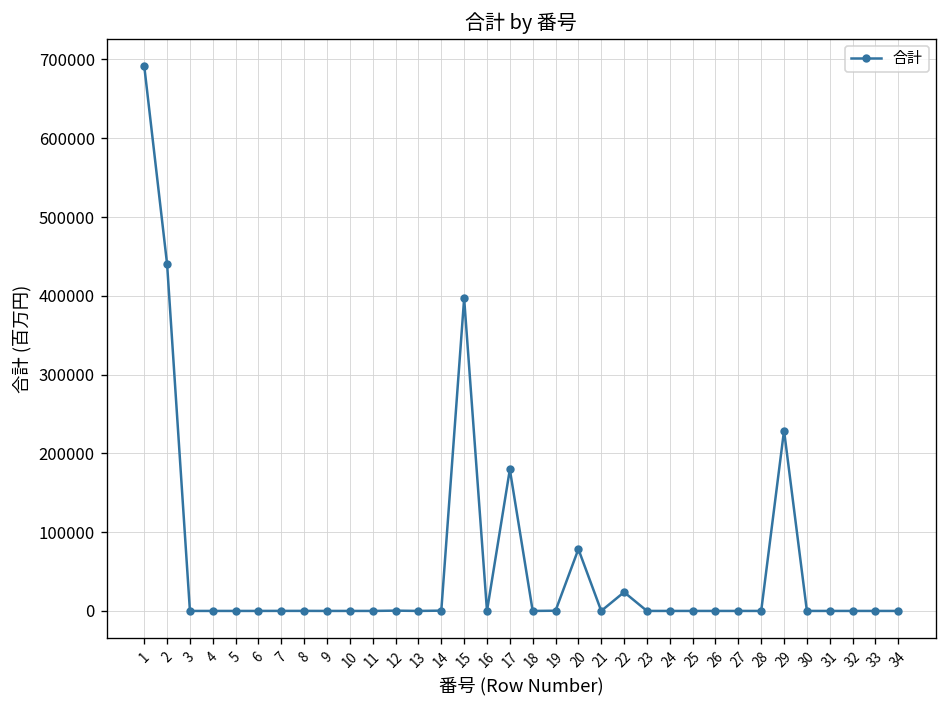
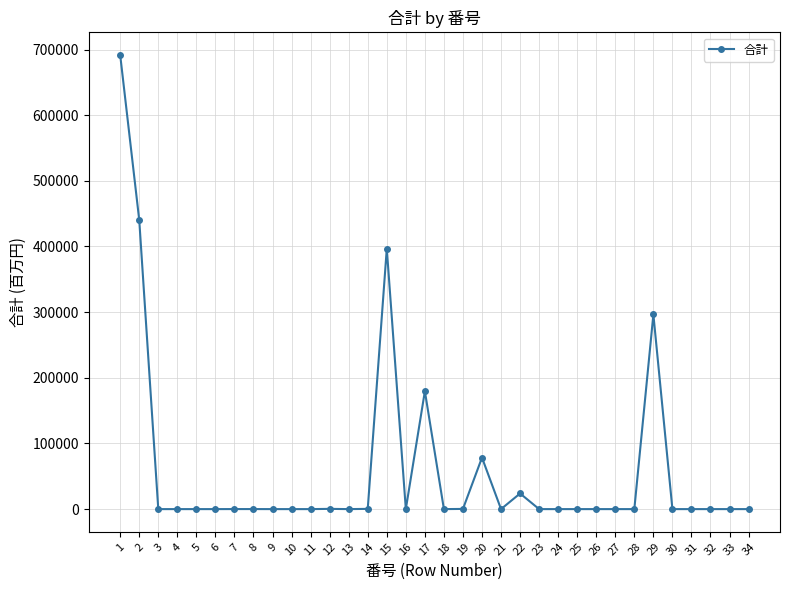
  {
    "1": 690000,
    "2": 440000,
    "3": 0,
    "4": 0,
    "5": 0,
    "6": 0,
    "7": 0,
    "8": 0,
    "9": 0,
    "10": 0,
    "11": 0,
    "12": 0,
    "13": 0,
    "14": 0,
    "15": 400000,
    "16": 0,
    "17": 180000,
    "18": 0,
    "19": 0,
    "20": 80000,
    "21": 0,
    "22": 20000,
    "23": 0,
    "24": 0,
    "25": 0,
    "26": 0,
    "27": 0,
    "28": 0,
-   "29": 230000,
+   "29": 300000,
    "30": 0,
    "31": 0,
    "32": 0,
    "33": 0,
    "34": 0
  }
